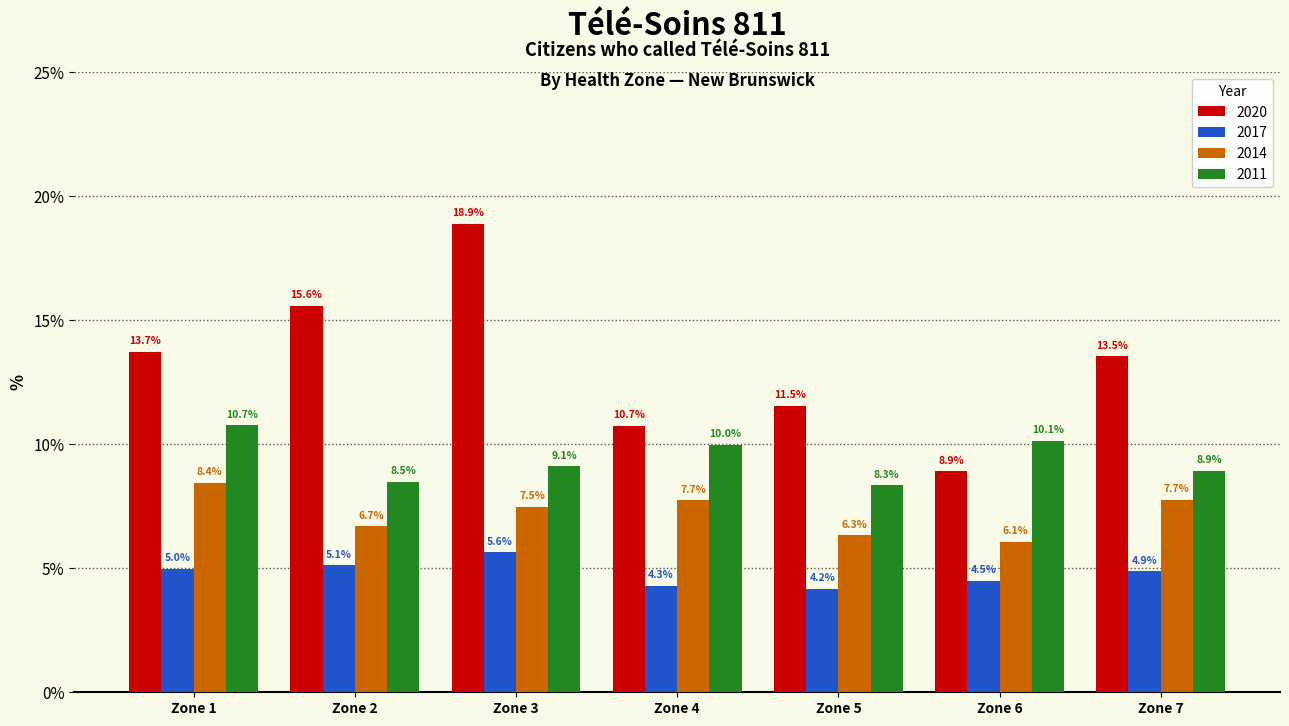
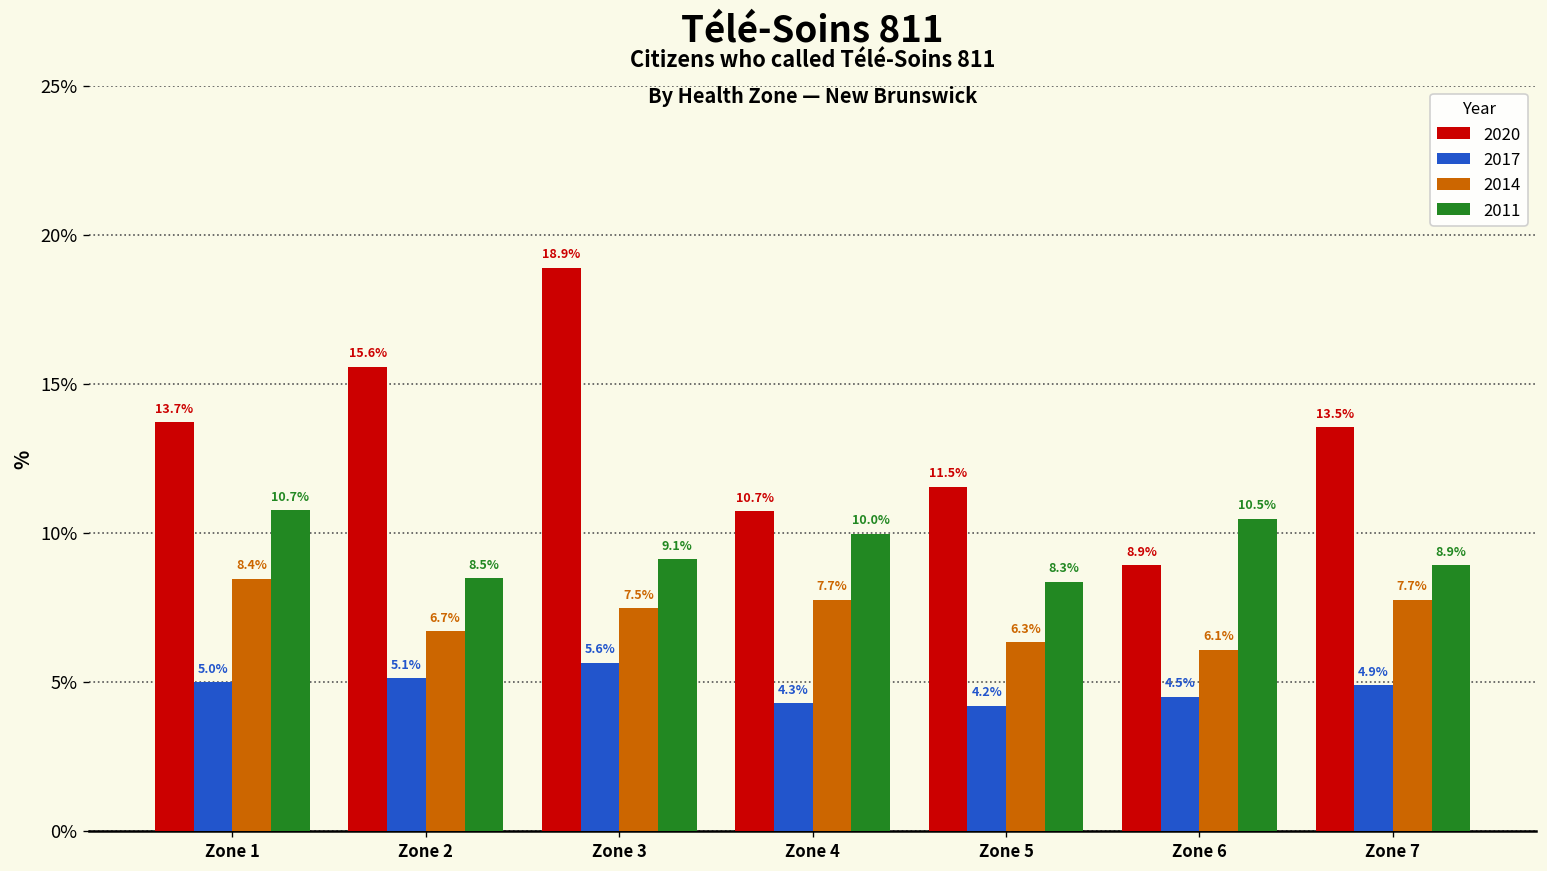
  {
    "2020": {
      "Zone 1": "13.7%",
      "Zone 2": "15.6%",
      "Zone 3": "18.9%",
      "Zone 4": "10.7%",
      "Zone 5": "11.5%",
      "Zone 6": "8.9%",
      "Zone 7": "13.5%"
    },
    "2017": {
      "Zone 1": "5.0%",
      "Zone 2": "5.1%",
      "Zone 3": "5.6%",
      "Zone 4": "4.3%",
      "Zone 5": "4.2%",
      "Zone 6": "4.5%",
      "Zone 7": "4.9%"
    },
    "2014": {
      "Zone 1": "8.4%",
      "Zone 2": "6.7%",
      "Zone 3": "7.5%",
      "Zone 4": "7.7%",
      "Zone 5": "6.3%",
      "Zone 6": "6.1%",
      "Zone 7": "7.7%"
    },
    "2011": {
      "Zone 1": "10.7%",
      "Zone 2": "8.5%",
      "Zone 3": "9.1%",
      "Zone 4": "10.0%",
      "Zone 5": "8.3%",
-     "Zone 6": "10.1%",
+     "Zone 6": "10.5%",
      "Zone 7": "8.9%"
    }
  }
